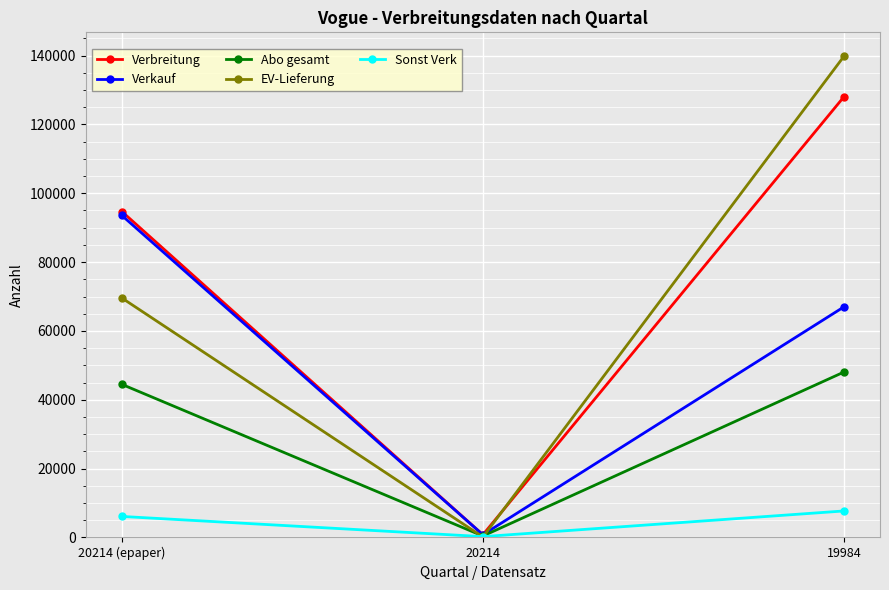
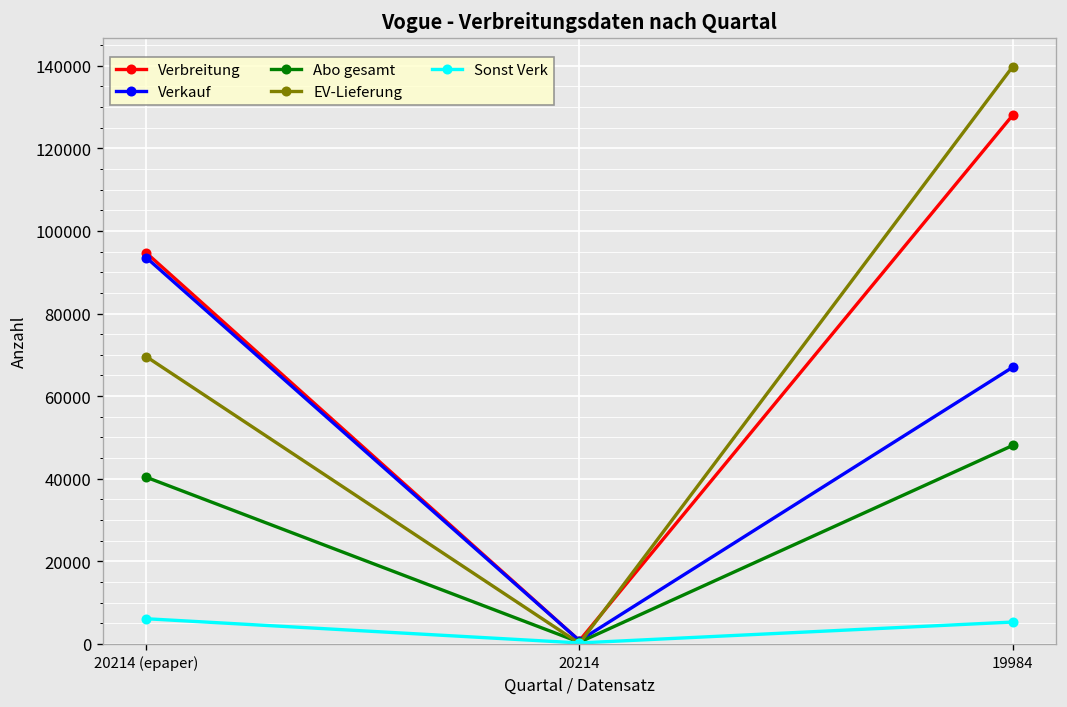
  {
    "Verbreitung": {
      "20214 (epaper)": 95000,
      "19984": 128000
    },
    "Verkauf": {
      "20214 (epaper)": 94000,
      "19984": 67000
    },
    "Abo gesamt": {
-     "20214 (epaper)": 44000,
+     "20214 (epaper)": 40000,
      "19984": 48000
    },
    "EV-Lieferung": {
      "20214 (epaper)": 70000,
      "19984": 140000
    },
    "Sonst Verk": {
      "20214 (epaper)": 6000,
-     "19984": 8000
+     "19984": 5000
    }
  }
